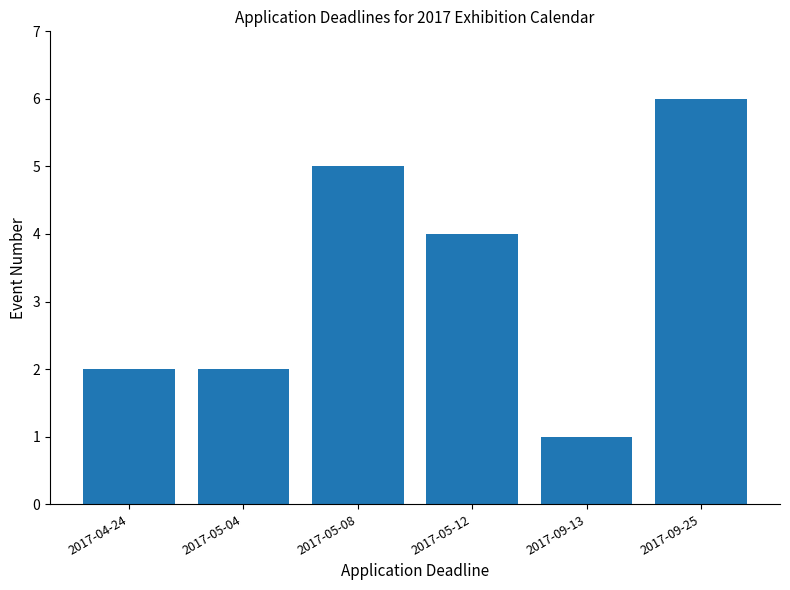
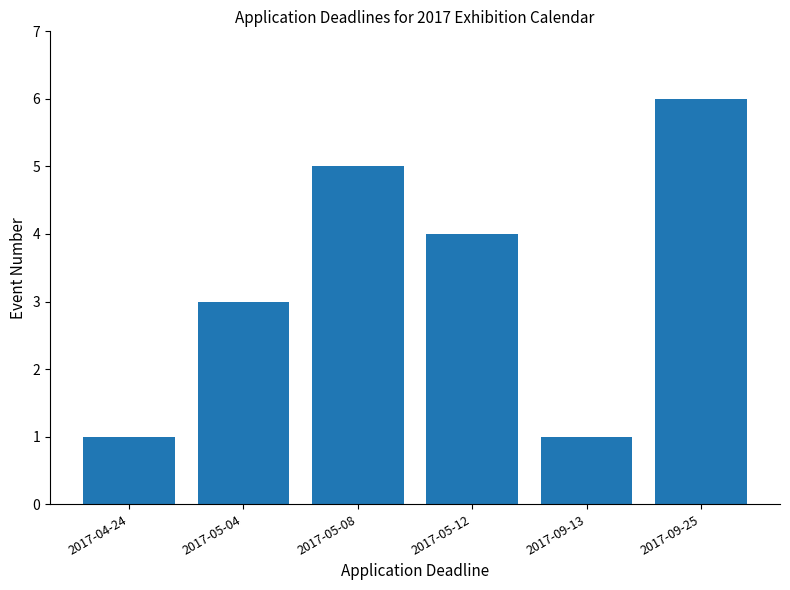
  {
-   "2017-04-24": 2,
-   "2017-05-04": 2,
+   "2017-04-24": 1,
+   "2017-05-04": 3,
    "2017-05-08": 5,
    "2017-05-12": 4,
    "2017-09-13": 1,
    "2017-09-25": 6
  }
